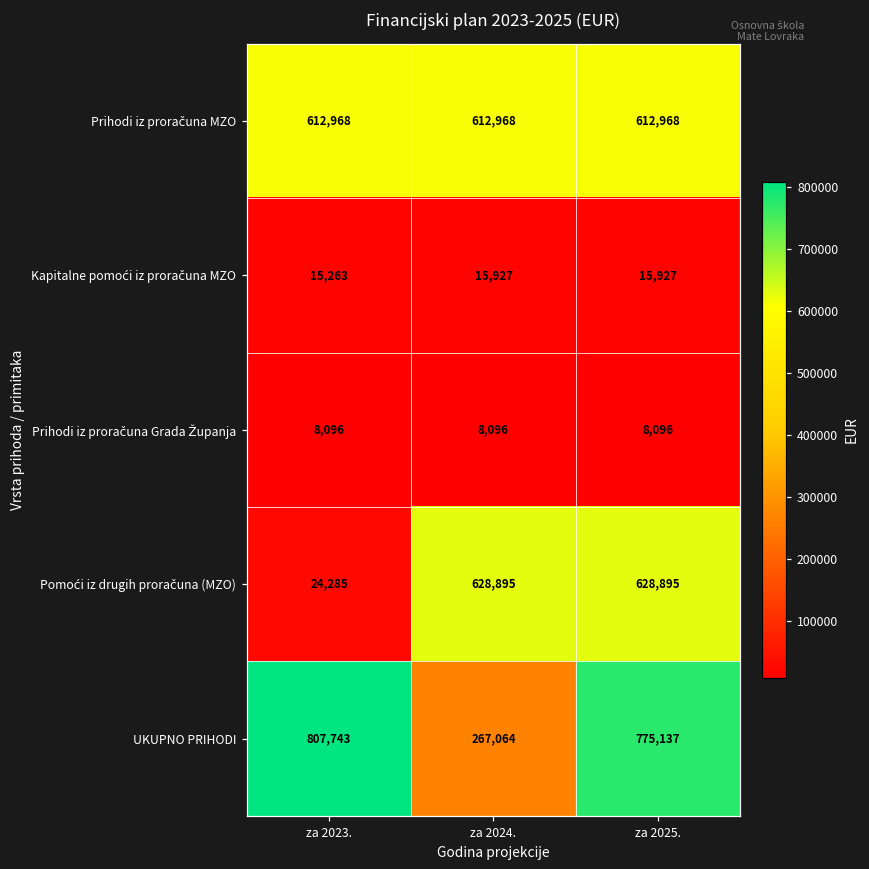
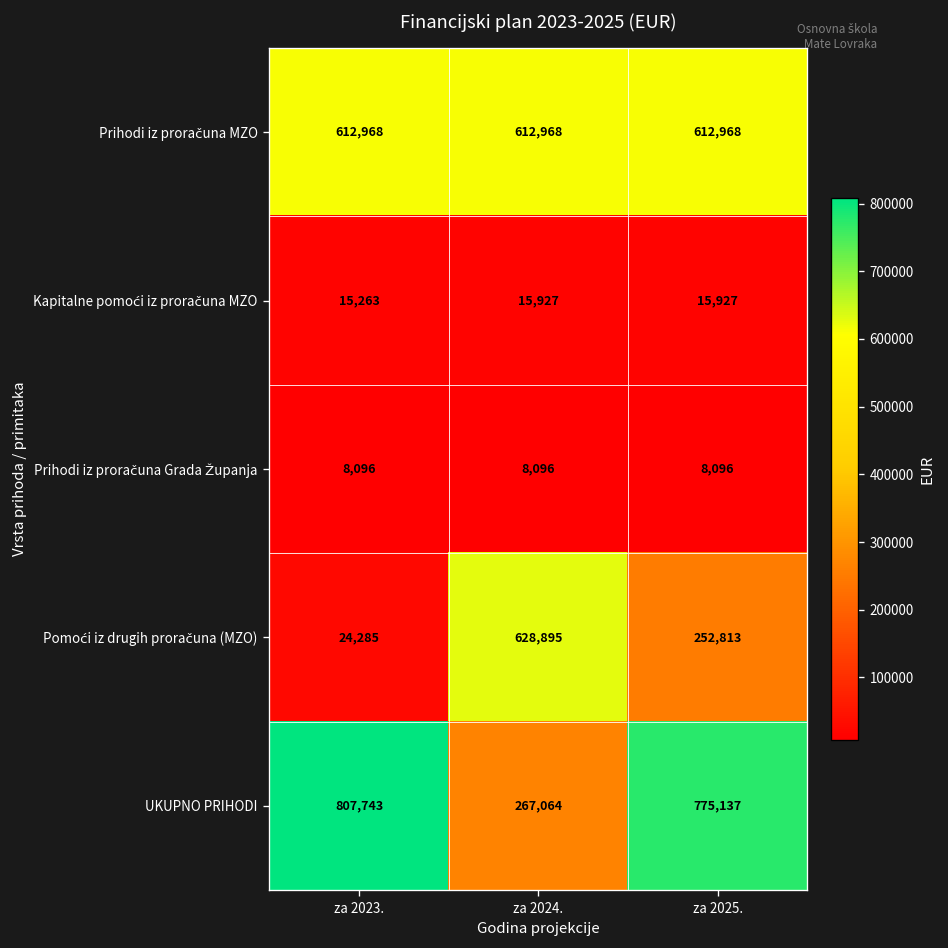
  {
    "Prihodi iz proračuna MZO": {
      "za 2023.": "612,968",
      "za 2024.": "612,968",
      "za 2025.": "612,968"
    },
    "Kapitalne pomoći iz proračuna MZO": {
      "za 2023.": "15,263",
      "za 2024.": "15,927",
      "za 2025.": "15,927"
    },
    "Prihodi iz proračuna Grada Županja": {
      "za 2023.": "8,096",
      "za 2024.": "8,096",
      "za 2025.": "8,096"
    },
    "Pomoći iz drugih proračuna (MZO)": {
      "za 2023.": "24,285",
      "za 2024.": "628,895",
-     "za 2025.": "628,895"
+     "za 2025.": "252,813"
    },
    "UKUPNO PRIHODI": {
      "za 2023.": "807,743",
      "za 2024.": "267,064",
      "za 2025.": "775,137"
    }
  }
